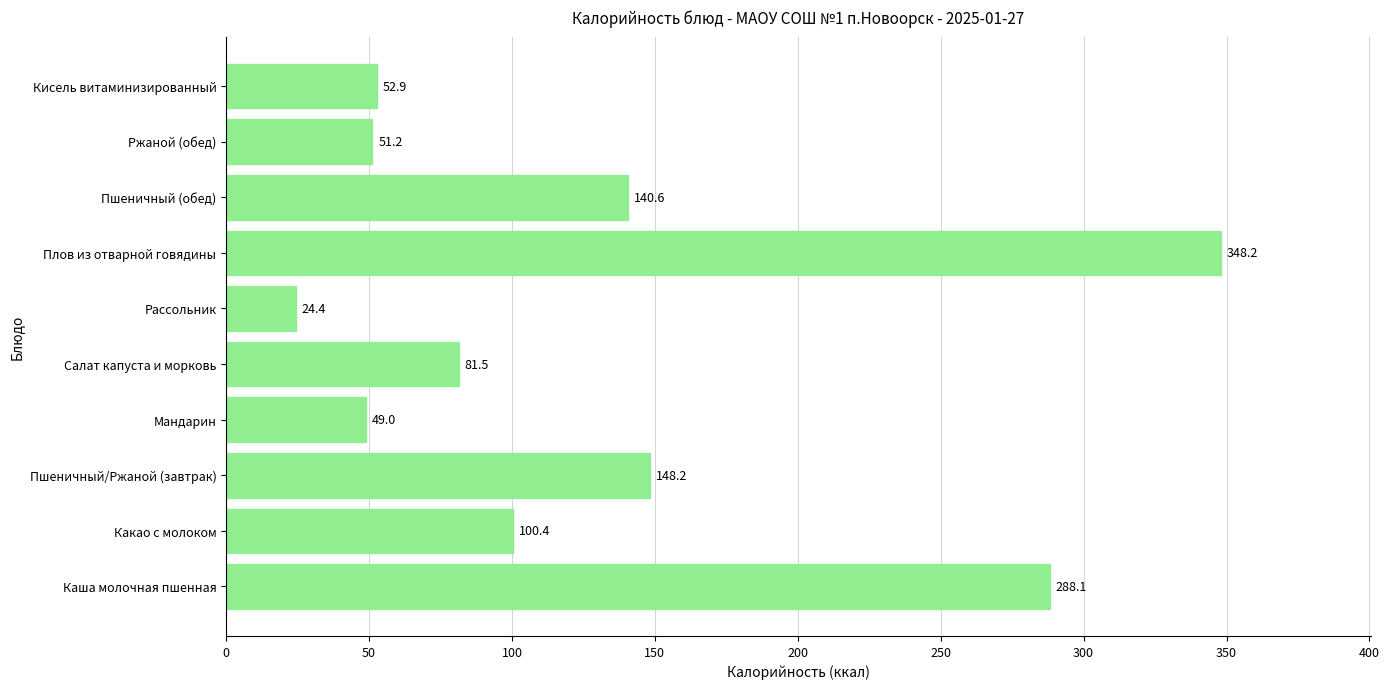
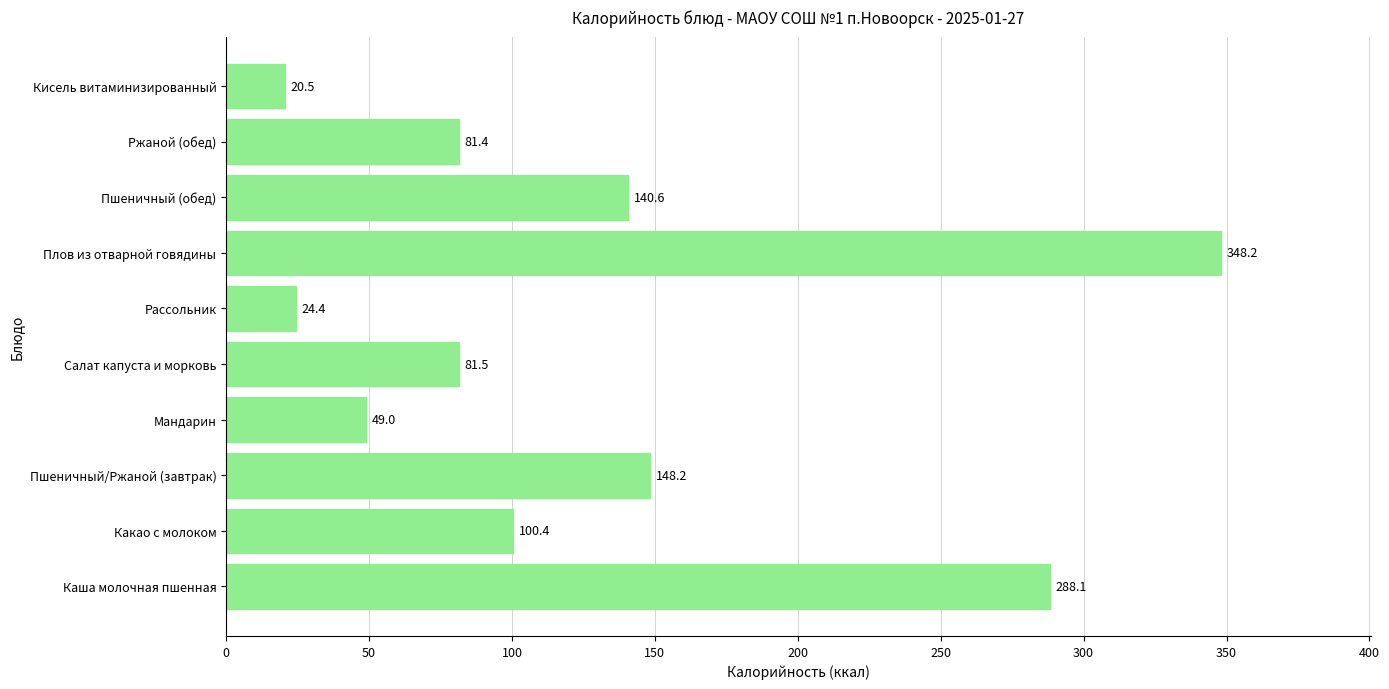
  {
-   "Кисель витаминизированный": 52.9,
-   "Ржаной (обед)": 51.2,
+   "Кисель витаминизированный": 20.5,
+   "Ржаной (обед)": 81.4,
    "Пшеничный (обед)": 140.6,
    "Плов из отварной говядины": 348.2,
    "Рассольник": 24.4,
    "Салат капуста и морковь": 81.5,
    "Мандарин": 49.0,
    "Пшеничный/Ржаной (завтрак)": 148.2,
    "Какао с молоком": 100.4,
    "Каша молочная пшенная": 288.1
  }
